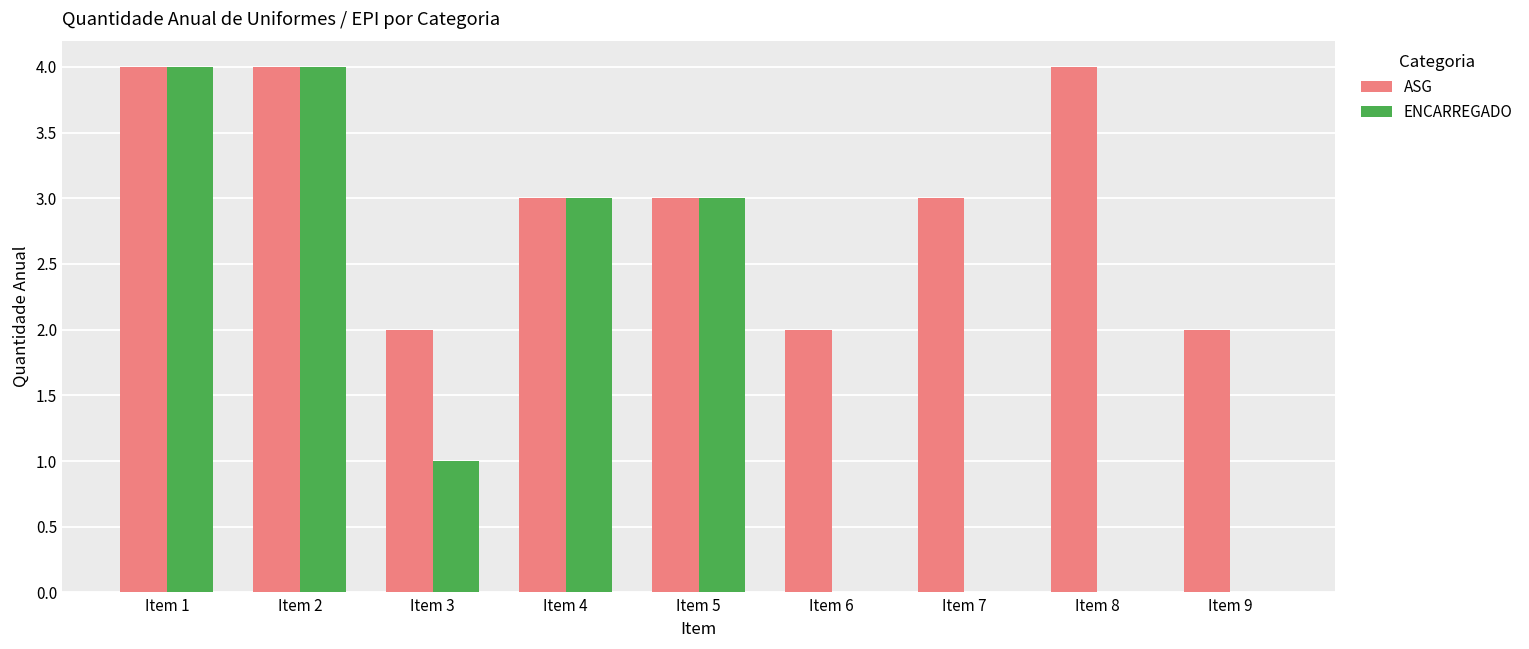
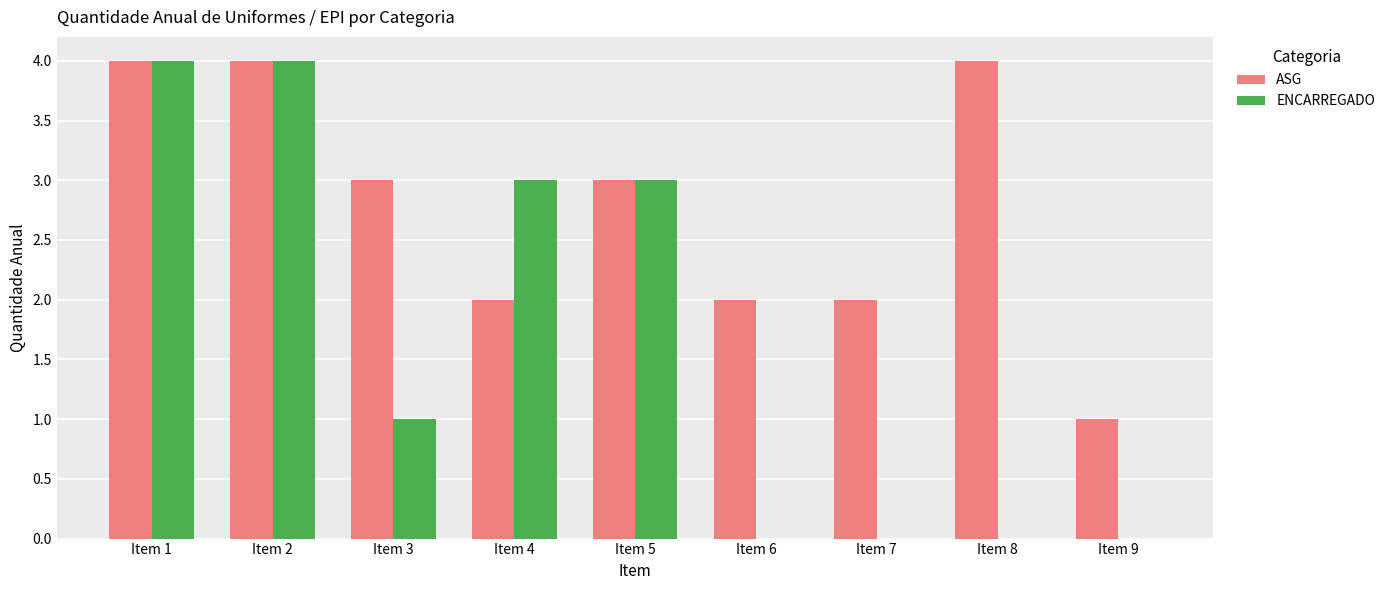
  {
    "ASG": {
      "Item 1": 4,
      "Item 2": 4,
-     "Item 3": 2,
-     "Item 4": 3,
+     "Item 3": 3,
+     "Item 4": 2,
      "Item 5": 3,
      "Item 6": 2,
-     "Item 7": 3,
+     "Item 7": 2,
      "Item 8": 4,
-     "Item 9": 2
+     "Item 9": 1
    },
    "ENCARREGADO": {
      "Item 1": 4,
      "Item 2": 4,
      "Item 3": 1,
      "Item 4": 3,
      "Item 5": 3,
      "Item 6": 0,
      "Item 7": 0,
      "Item 8": 0,
      "Item 9": 0
    }
  }
